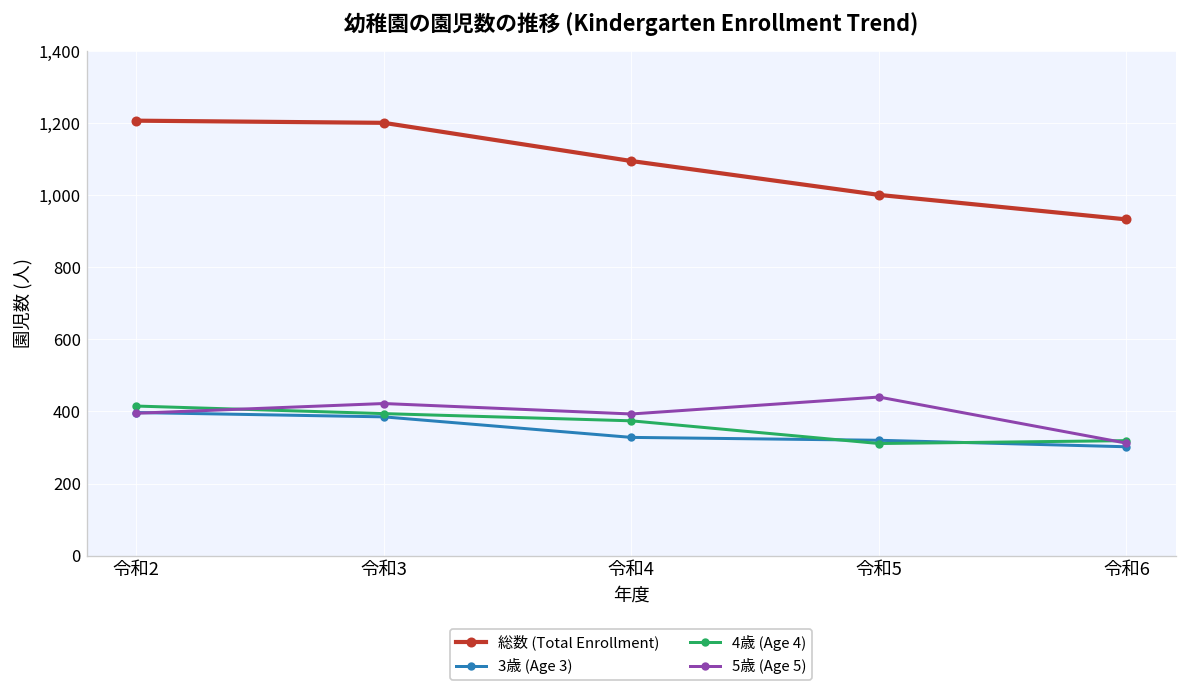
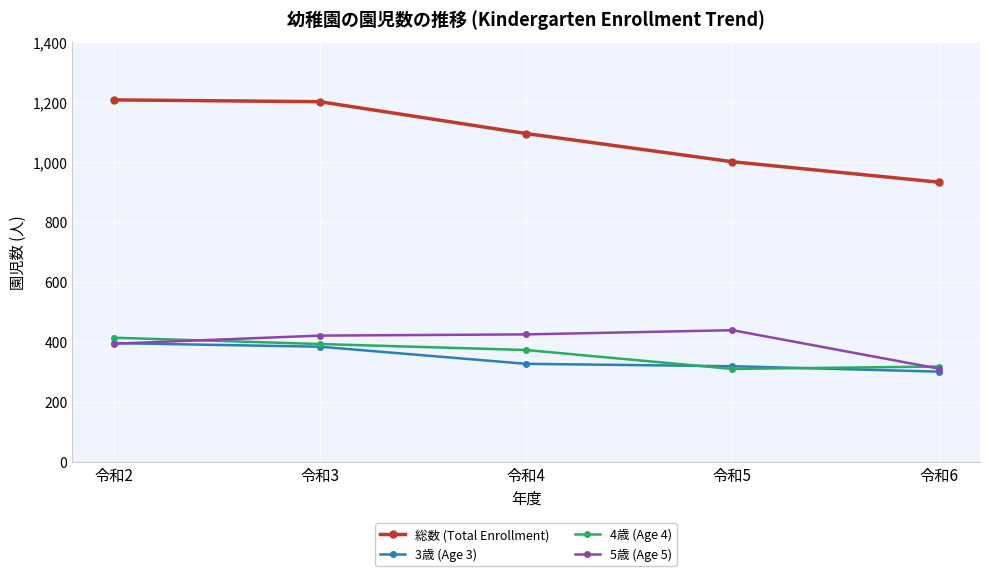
  {
    "総数 (Total Enrollment)": {
      "令和2": "1,210",
      "令和3": "1,200",
      "令和4": "1,100",
      "令和5": "1,000",
      "令和6": "930"
    },
    "3歳 (Age 3)": {
      "令和3": "390",
      "令和4": "330",
      "令和5": "320",
      "令和6": "300"
    },
    "4歳 (Age 4)": {
      "令和2": "420",
      "令和3": "390",
      "令和4": "370",
      "令和5": "310"
    },
    "5歳 (Age 5)": {
      "令和3": "420",
-     "令和4": "390",
+     "令和4": "430",
      "令和5": "440"
    }
  }
